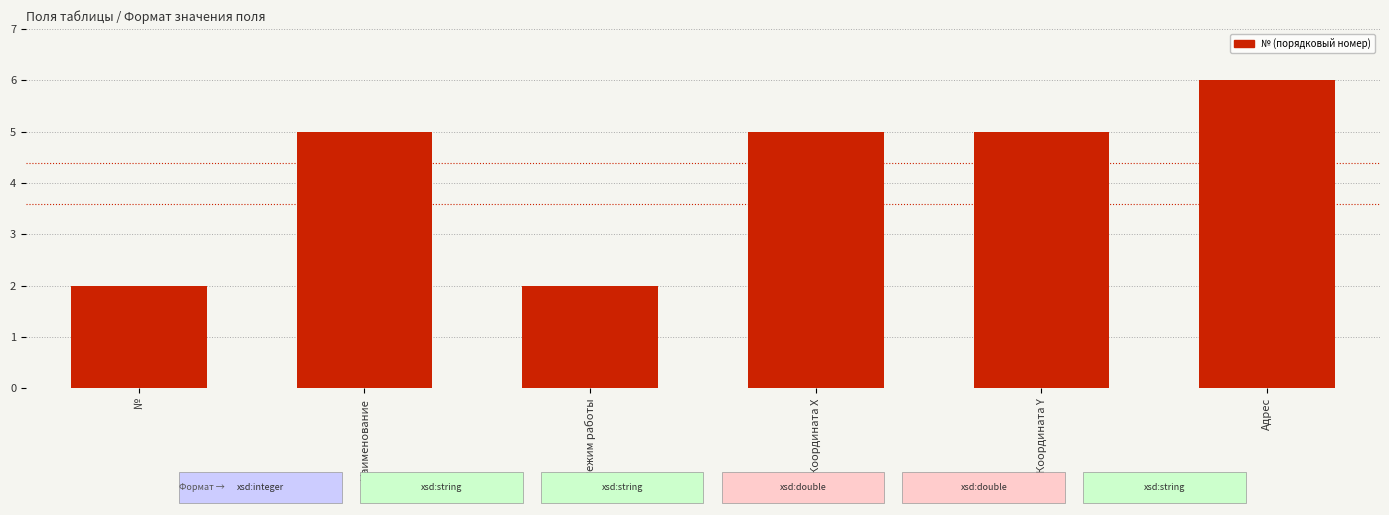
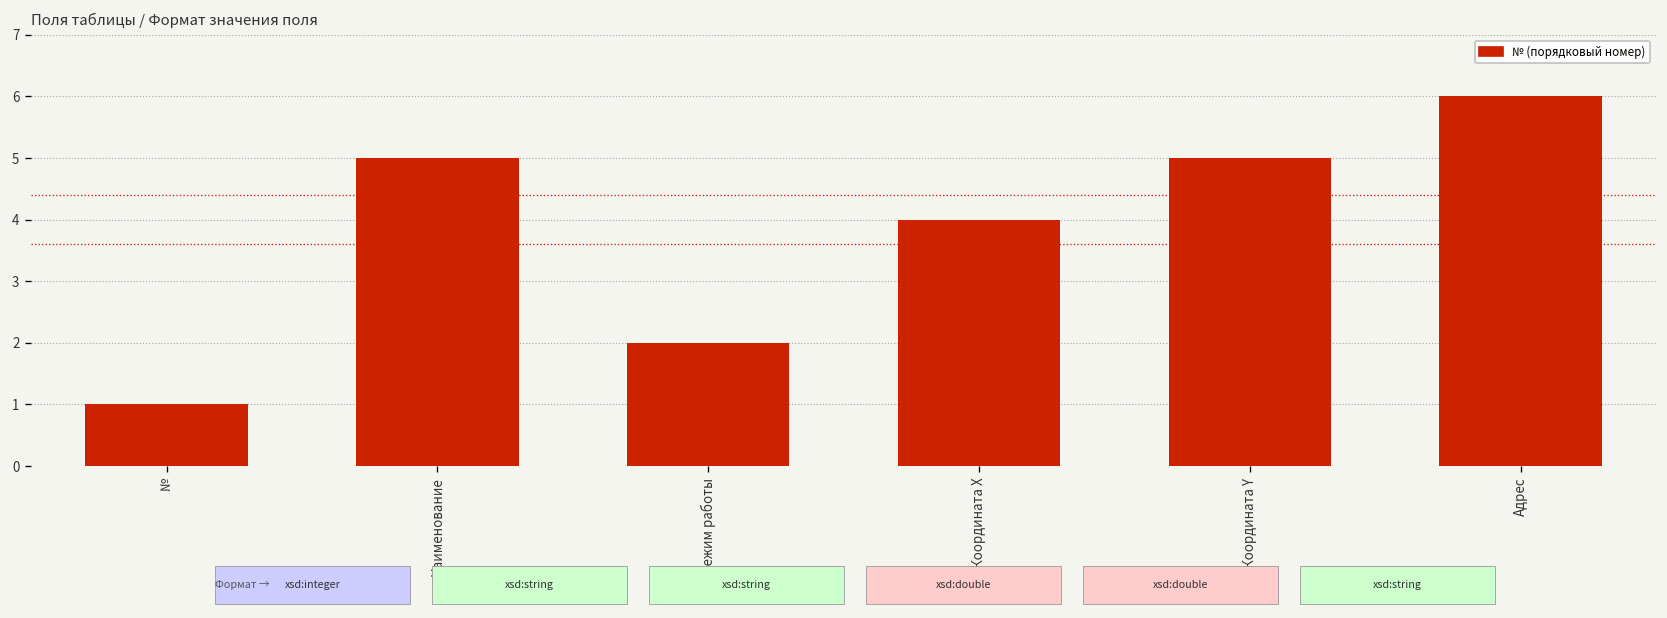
  {
-   "№": 2,
+   "№": 1,
    "Наименование": 5,
    "Режим работы": 2,
-   "Координата Х": 5,
+   "Координата Х": 4,
    "Координата Y": 5,
    "Адрес": 6
  }
